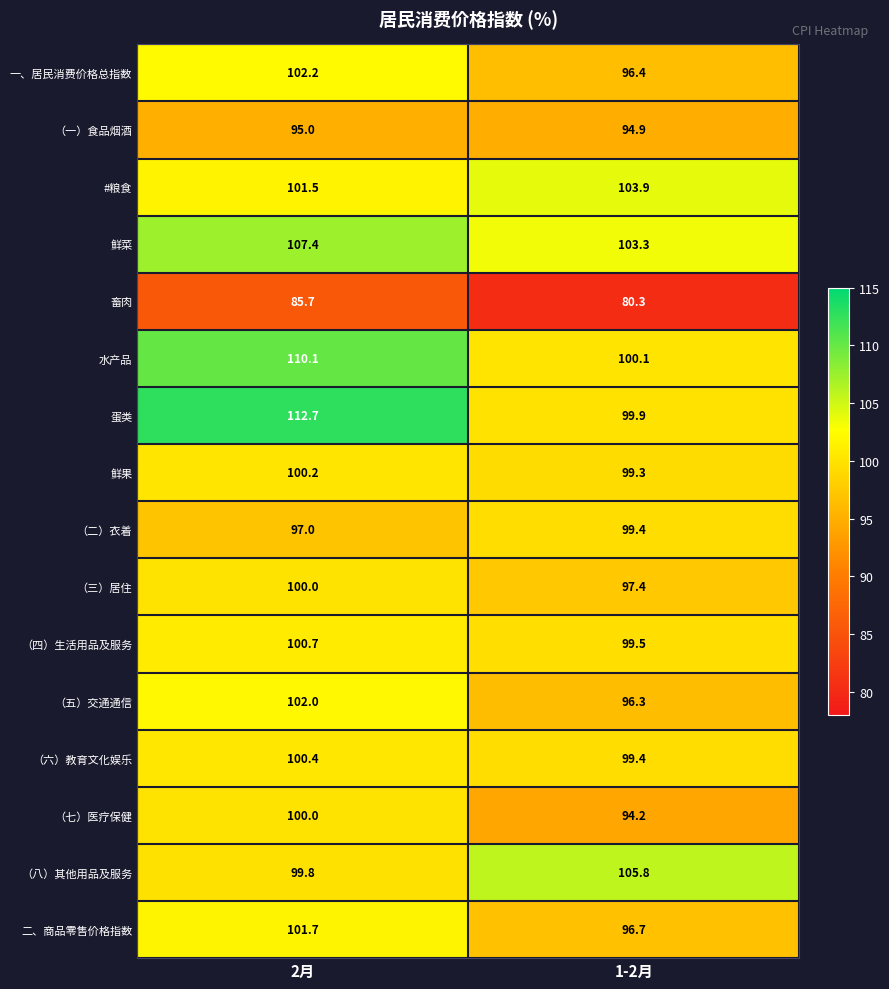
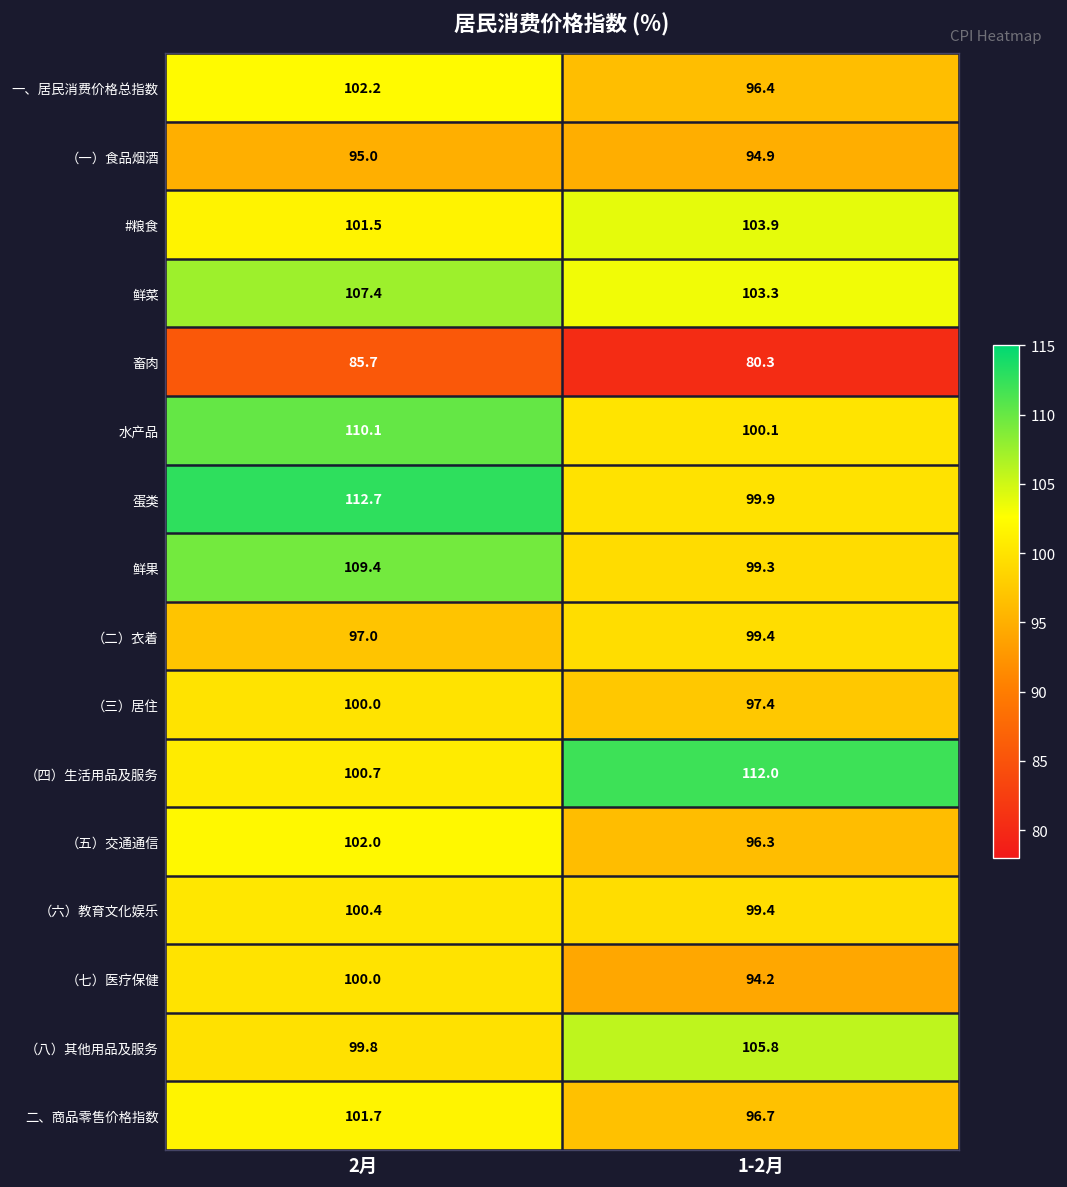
  {
    "一、居民消费价格总指数": {
      "2月": 102.2,
      "1-2月": 96.4
    },
    "（一）食品烟酒": {
      "2月": 95.0,
      "1-2月": 94.9
    },
    "#粮食": {
      "2月": 101.5,
      "1-2月": 103.9
    },
    "鲜菜": {
      "2月": 107.4,
      "1-2月": 103.3
    },
    "畜肉": {
      "2月": 85.7,
      "1-2月": 80.3
    },
    "水产品": {
      "2月": 110.1,
      "1-2月": 100.1
    },
    "蛋类": {
      "2月": 112.7,
      "1-2月": 99.9
    },
    "鲜果": {
-     "2月": 100.2,
+     "2月": 109.4,
      "1-2月": 99.3
    },
    "（二）衣着": {
      "2月": 97.0,
      "1-2月": 99.4
    },
    "（三）居住": {
      "2月": 100.0,
      "1-2月": 97.4
    },
    "（四）生活用品及服务": {
      "2月": 100.7,
-     "1-2月": 99.5
+     "1-2月": 112.0
    },
    "（五）交通通信": {
      "2月": 102.0,
      "1-2月": 96.3
    },
    "（六）教育文化娱乐": {
      "2月": 100.4,
      "1-2月": 99.4
    },
    "（七）医疗保健": {
      "2月": 100.0,
      "1-2月": 94.2
    },
    "（八）其他用品及服务": {
      "2月": 99.8,
      "1-2月": 105.8
    },
    "二、商品零售价格指数": {
      "2月": 101.7,
      "1-2月": 96.7
    }
  }
